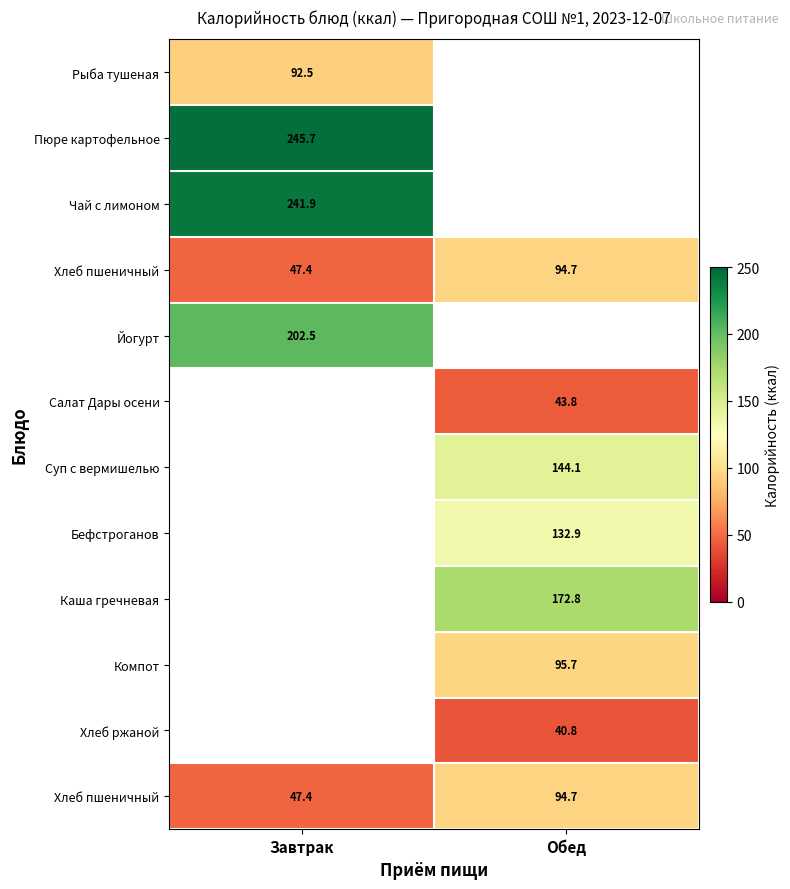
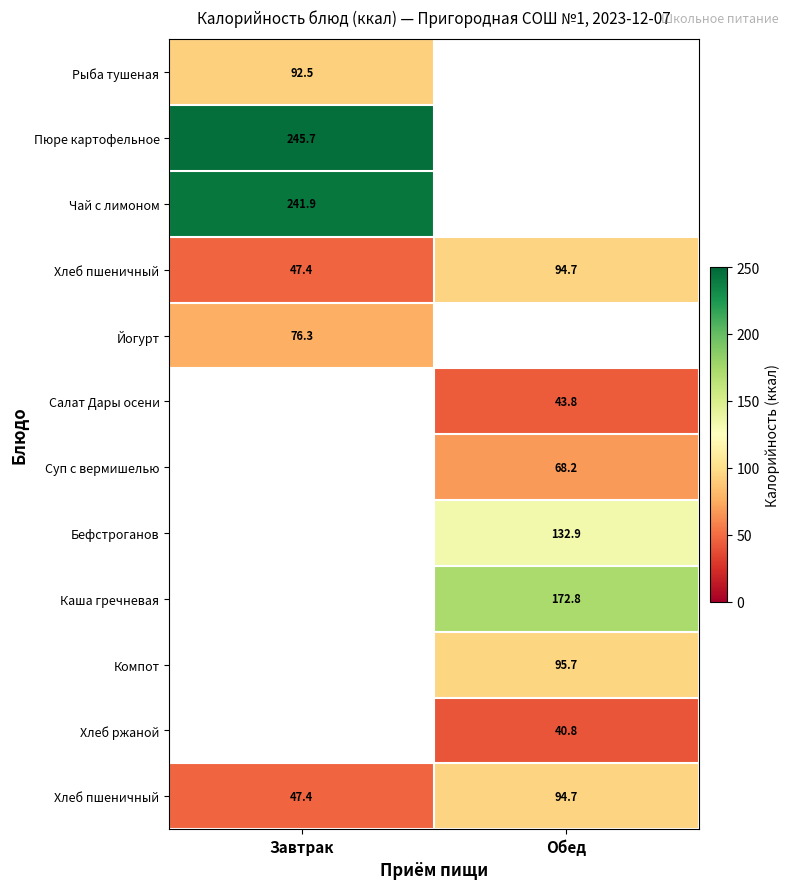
  {
    "Рыба тушеная": {
      "Завтрак": 92.5
    },
    "Пюре картофельное": {
      "Завтрак": 245.7
    },
    "Чай с лимоном": {
      "Завтрак": 241.9
    },
    "Йогурт": {
-     "Завтрак": 202.5
+     "Завтрак": 76.3
    },
    "Салат Дары осени": {
      "Обед": 43.8
    },
    "Суп с вермишелью": {
-     "Обед": 144.1
+     "Обед": 68.2
    },
    "Бефстроганов": {
      "Обед": 132.9
    },
    "Каша гречневая": {
      "Обед": 172.8
    },
    "Компот": {
      "Обед": 95.7
    },
    "Хлеб ржаной": {
      "Обед": 40.8
    }
  }
